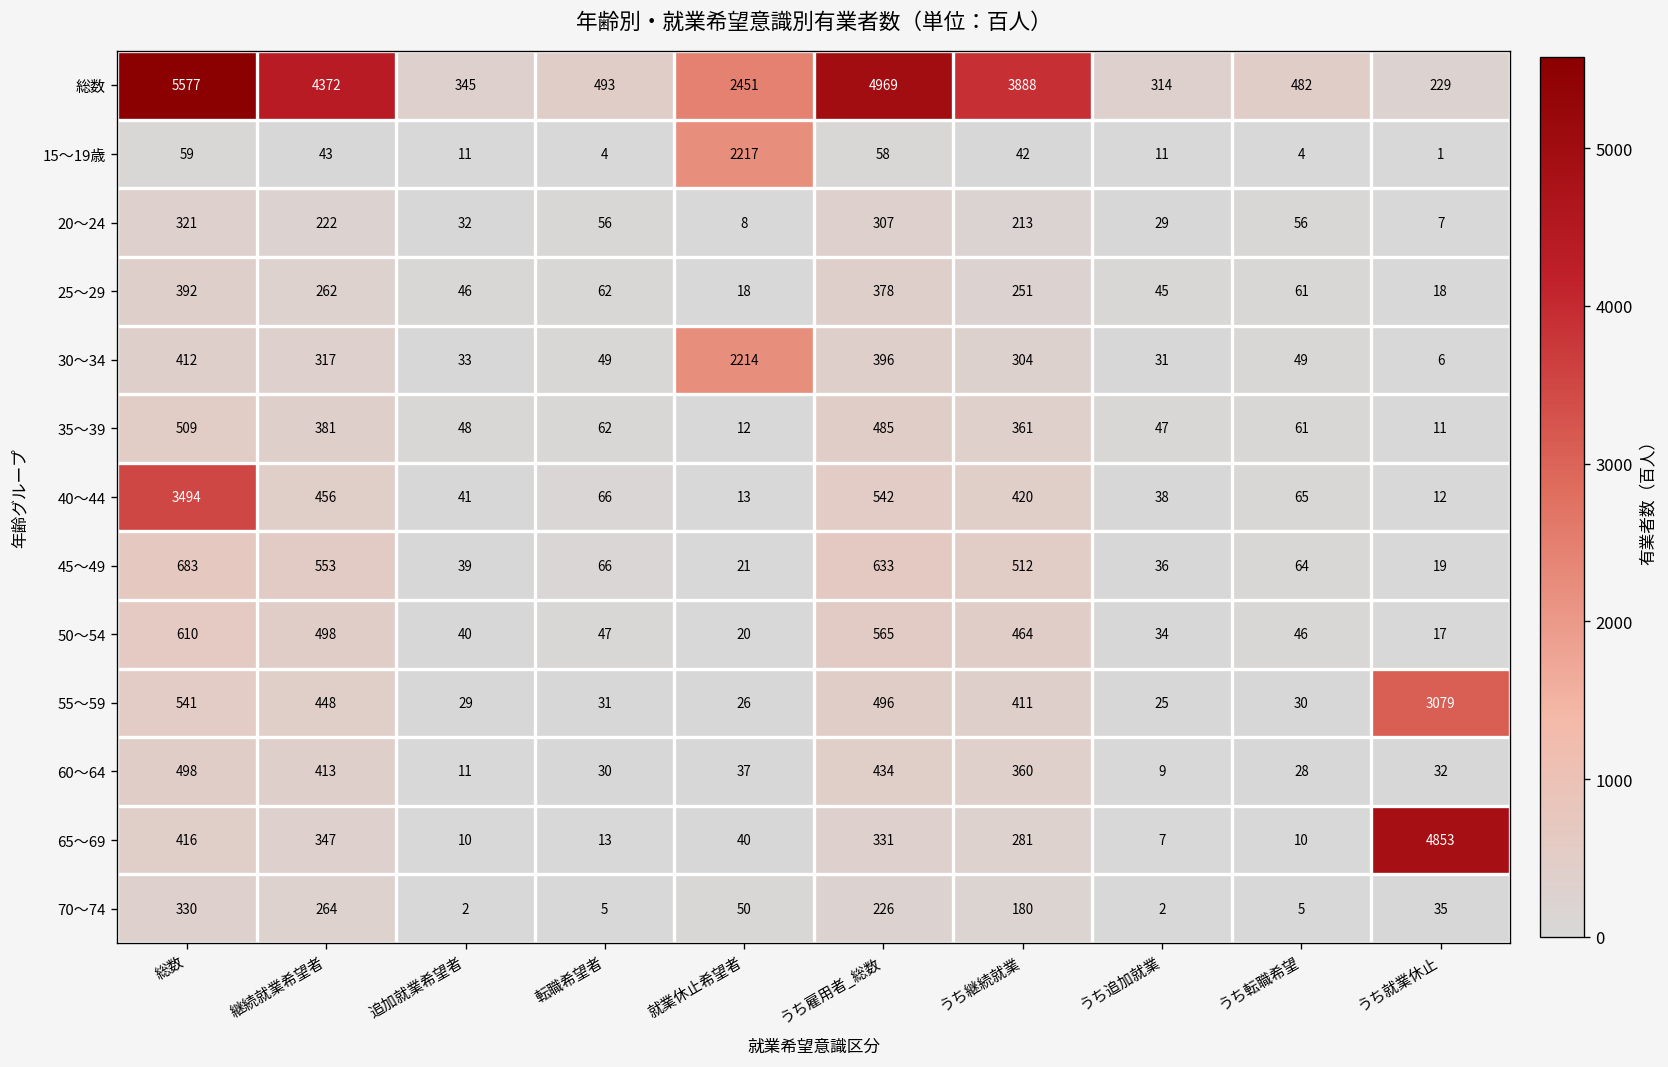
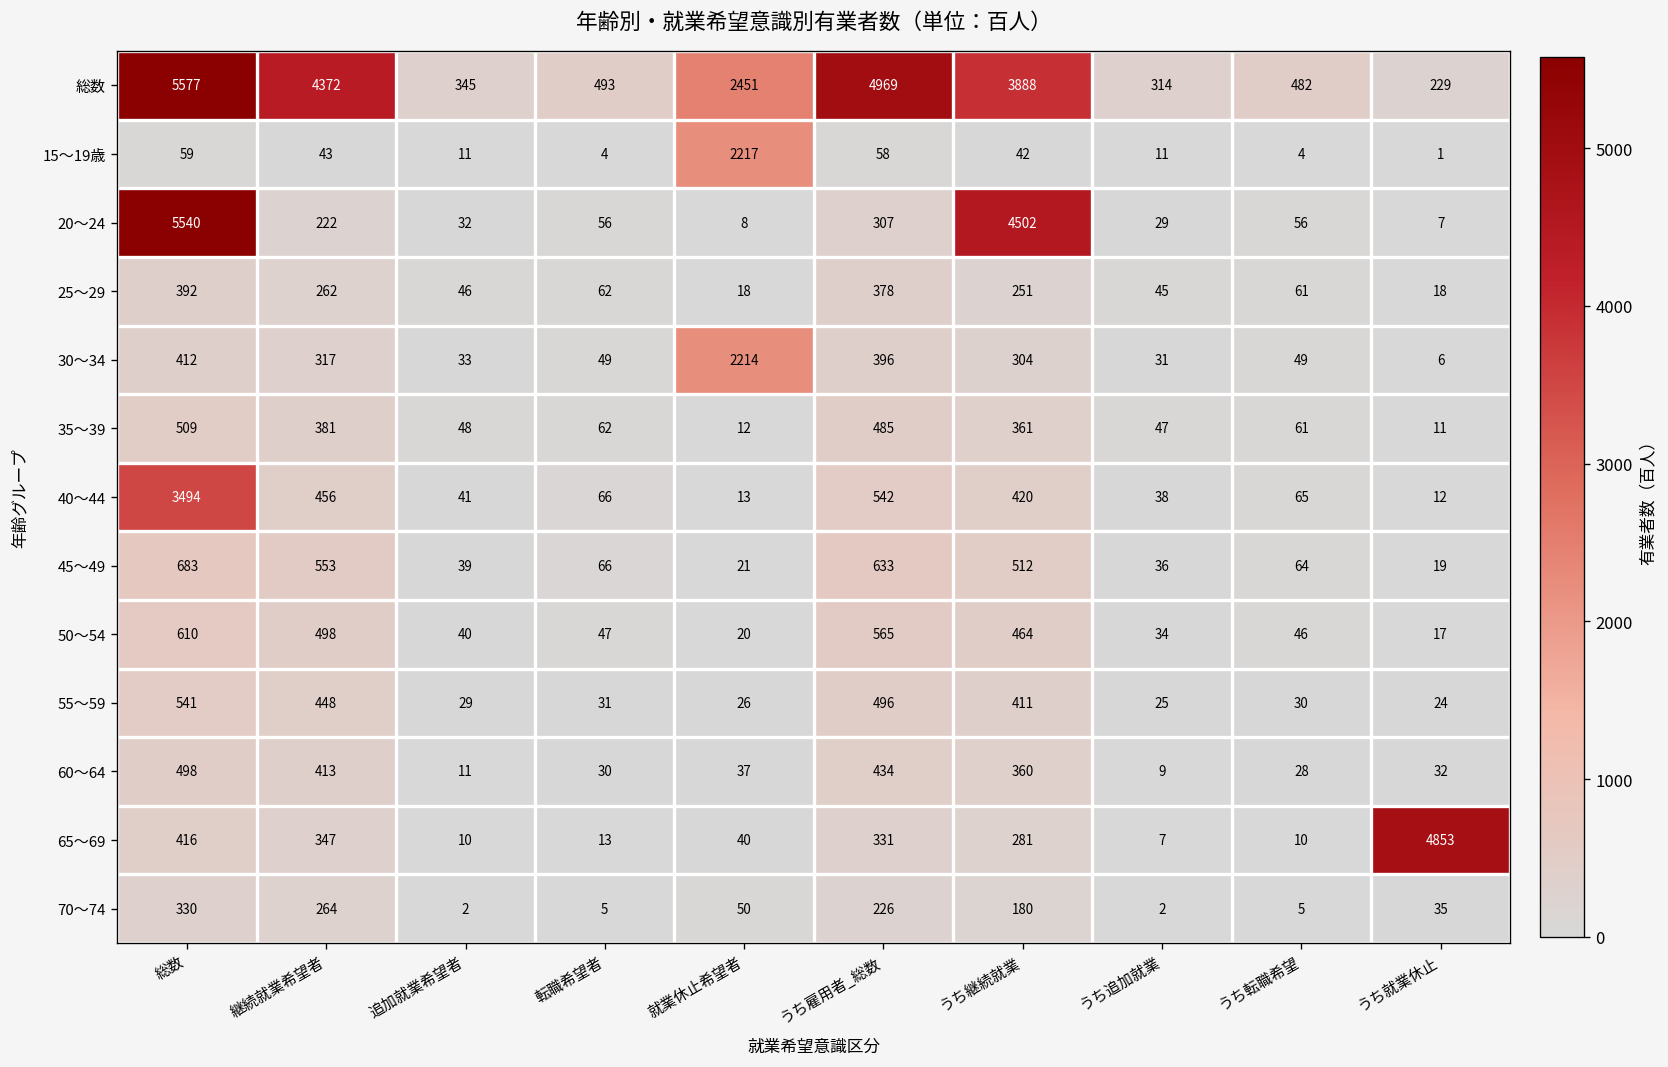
  {
    "総数": {
      "総数": 5577,
      "継続就業希望者": 4372,
      "追加就業希望者": 345,
      "転職希望者": 493,
      "就業休止希望者": 2451,
      "うち雇用者_総数": 4969,
      "うち継続就業": 3888,
      "うち追加就業": 314,
      "うち転職希望": 482,
      "うち就業休止": 229
    },
    "15～19歳": {
      "総数": 59,
      "継続就業希望者": 43,
      "追加就業希望者": 11,
      "転職希望者": 4,
      "就業休止希望者": 2217,
      "うち雇用者_総数": 58,
      "うち継続就業": 42,
      "うち追加就業": 11,
      "うち転職希望": 4,
      "うち就業休止": 1
    },
    "20～24": {
-     "総数": 321,
+     "総数": 5540,
      "継続就業希望者": 222,
      "追加就業希望者": 32,
      "転職希望者": 56,
      "就業休止希望者": 8,
      "うち雇用者_総数": 307,
-     "うち継続就業": 213,
+     "うち継続就業": 4502,
      "うち追加就業": 29,
      "うち転職希望": 56,
      "うち就業休止": 7
    },
    "25～29": {
      "総数": 392,
      "継続就業希望者": 262,
      "追加就業希望者": 46,
      "転職希望者": 62,
      "就業休止希望者": 18,
      "うち雇用者_総数": 378,
      "うち継続就業": 251,
      "うち追加就業": 45,
      "うち転職希望": 61,
      "うち就業休止": 18
    },
    "30～34": {
      "総数": 412,
      "継続就業希望者": 317,
      "追加就業希望者": 33,
      "転職希望者": 49,
      "就業休止希望者": 2214,
      "うち雇用者_総数": 396,
      "うち継続就業": 304,
      "うち追加就業": 31,
      "うち転職希望": 49,
      "うち就業休止": 6
    },
    "35～39": {
      "総数": 509,
      "継続就業希望者": 381,
      "追加就業希望者": 48,
      "転職希望者": 62,
      "就業休止希望者": 12,
      "うち雇用者_総数": 485,
      "うち継続就業": 361,
      "うち追加就業": 47,
      "うち転職希望": 61,
      "うち就業休止": 11
    },
    "40～44": {
      "総数": 3494,
      "継続就業希望者": 456,
      "追加就業希望者": 41,
      "転職希望者": 66,
      "就業休止希望者": 13,
      "うち雇用者_総数": 542,
      "うち継続就業": 420,
      "うち追加就業": 38,
      "うち転職希望": 65,
      "うち就業休止": 12
    },
    "45～49": {
      "総数": 683,
      "継続就業希望者": 553,
      "追加就業希望者": 39,
      "転職希望者": 66,
      "就業休止希望者": 21,
      "うち雇用者_総数": 633,
      "うち継続就業": 512,
      "うち追加就業": 36,
      "うち転職希望": 64,
      "うち就業休止": 19
    },
    "50～54": {
      "総数": 610,
      "継続就業希望者": 498,
      "追加就業希望者": 40,
      "転職希望者": 47,
      "就業休止希望者": 20,
      "うち雇用者_総数": 565,
      "うち継続就業": 464,
      "うち追加就業": 34,
      "うち転職希望": 46,
      "うち就業休止": 17
    },
    "55～59": {
      "総数": 541,
      "継続就業希望者": 448,
      "追加就業希望者": 29,
      "転職希望者": 31,
      "就業休止希望者": 26,
      "うち雇用者_総数": 496,
      "うち継続就業": 411,
      "うち追加就業": 25,
      "うち転職希望": 30,
-     "うち就業休止": 3079
+     "うち就業休止": 24
    },
    "60～64": {
      "総数": 498,
      "継続就業希望者": 413,
      "追加就業希望者": 11,
      "転職希望者": 30,
      "就業休止希望者": 37,
      "うち雇用者_総数": 434,
      "うち継続就業": 360,
      "うち追加就業": 9,
      "うち転職希望": 28,
      "うち就業休止": 32
    },
    "65～69": {
      "総数": 416,
      "継続就業希望者": 347,
      "追加就業希望者": 10,
      "転職希望者": 13,
      "就業休止希望者": 40,
      "うち雇用者_総数": 331,
      "うち継続就業": 281,
      "うち追加就業": 7,
      "うち転職希望": 10,
      "うち就業休止": 4853
    },
    "70～74": {
      "総数": 330,
      "継続就業希望者": 264,
      "追加就業希望者": 2,
      "転職希望者": 5,
      "就業休止希望者": 50,
      "うち雇用者_総数": 226,
      "うち継続就業": 180,
      "うち追加就業": 2,
      "うち転職希望": 5,
      "うち就業休止": 35
    }
  }
